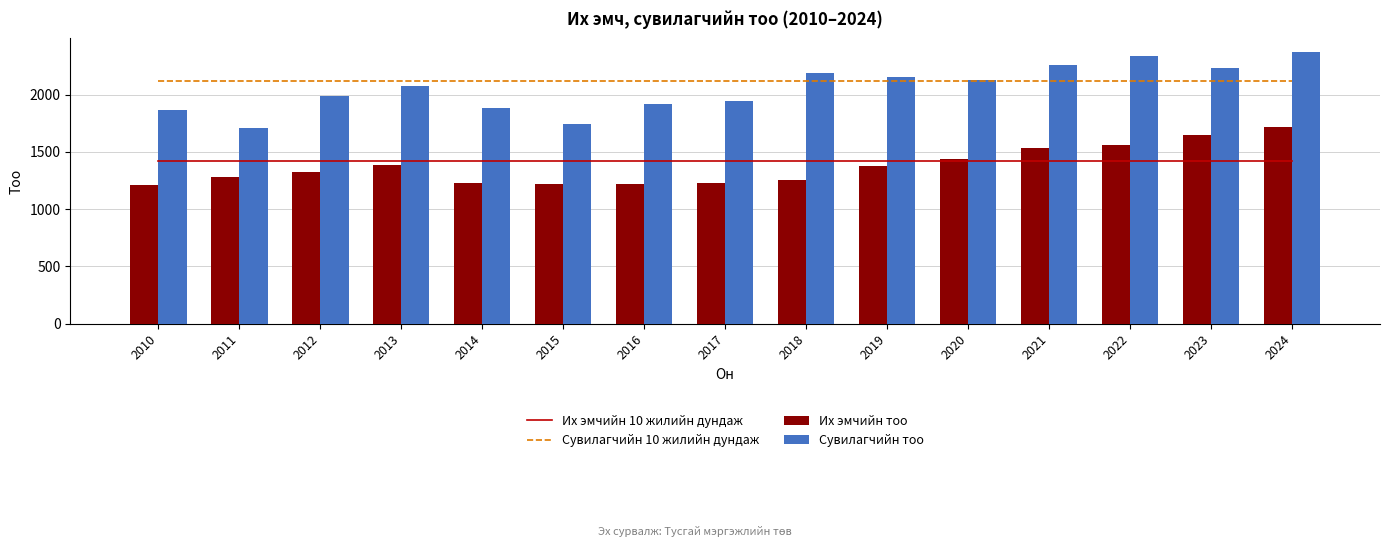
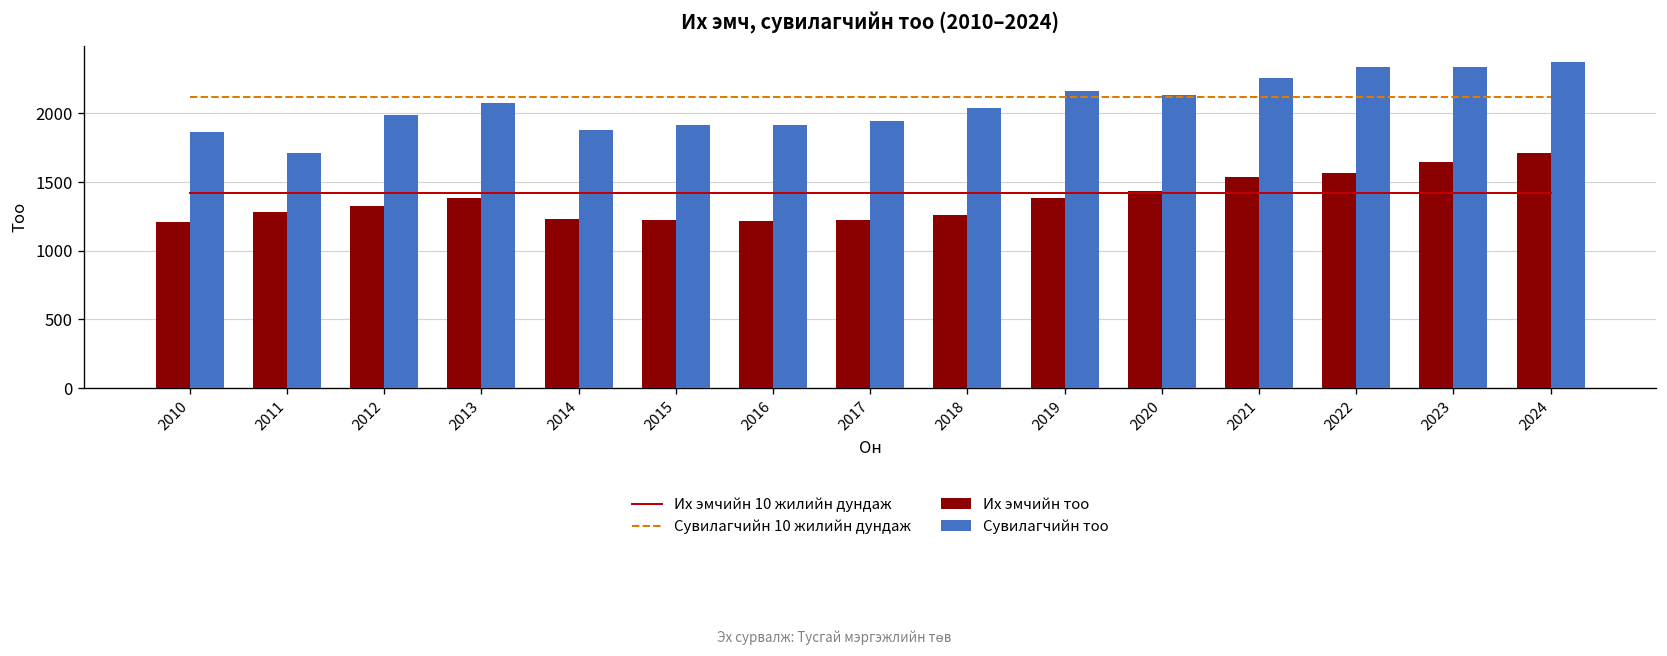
  {
    "Сувилагчийн 10 жилийн дундаж": {
      "2010": 2120,
      "2011": 2120,
      "2012": 2120,
      "2013": 2120,
      "2014": 2120,
      "2015": 2120,
      "2016": 2120,
      "2017": 2120,
      "2018": 2120,
      "2019": 2120,
      "2020": 2120,
      "2021": 2120,
      "2022": 2120,
      "2023": 2120,
      "2024": 2120
    },
    "Сувилагчийн тоо": {
      "2010": 1870,
      "2011": 1710,
      "2012": 1990,
      "2013": 2070,
      "2014": 1880,
-     "2015": 1740,
+     "2015": 1910,
      "2016": 1920,
      "2017": 1940,
-     "2018": 2190,
+     "2018": 2040,
      "2019": 2160,
      "2020": 2130,
      "2021": 2260,
      "2022": 2340,
-     "2023": 2230,
+     "2023": 2330,
      "2024": 2370
    }
  }
